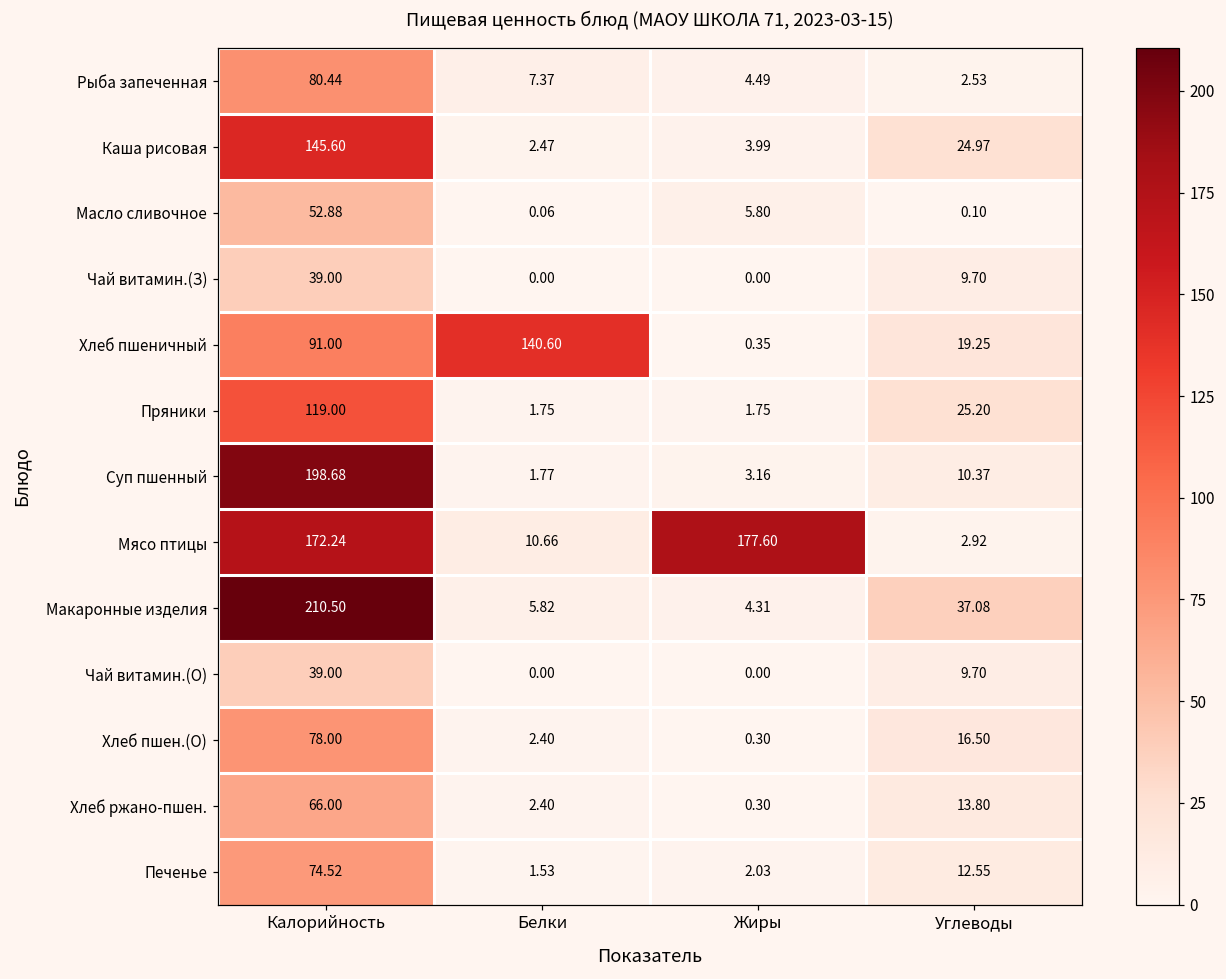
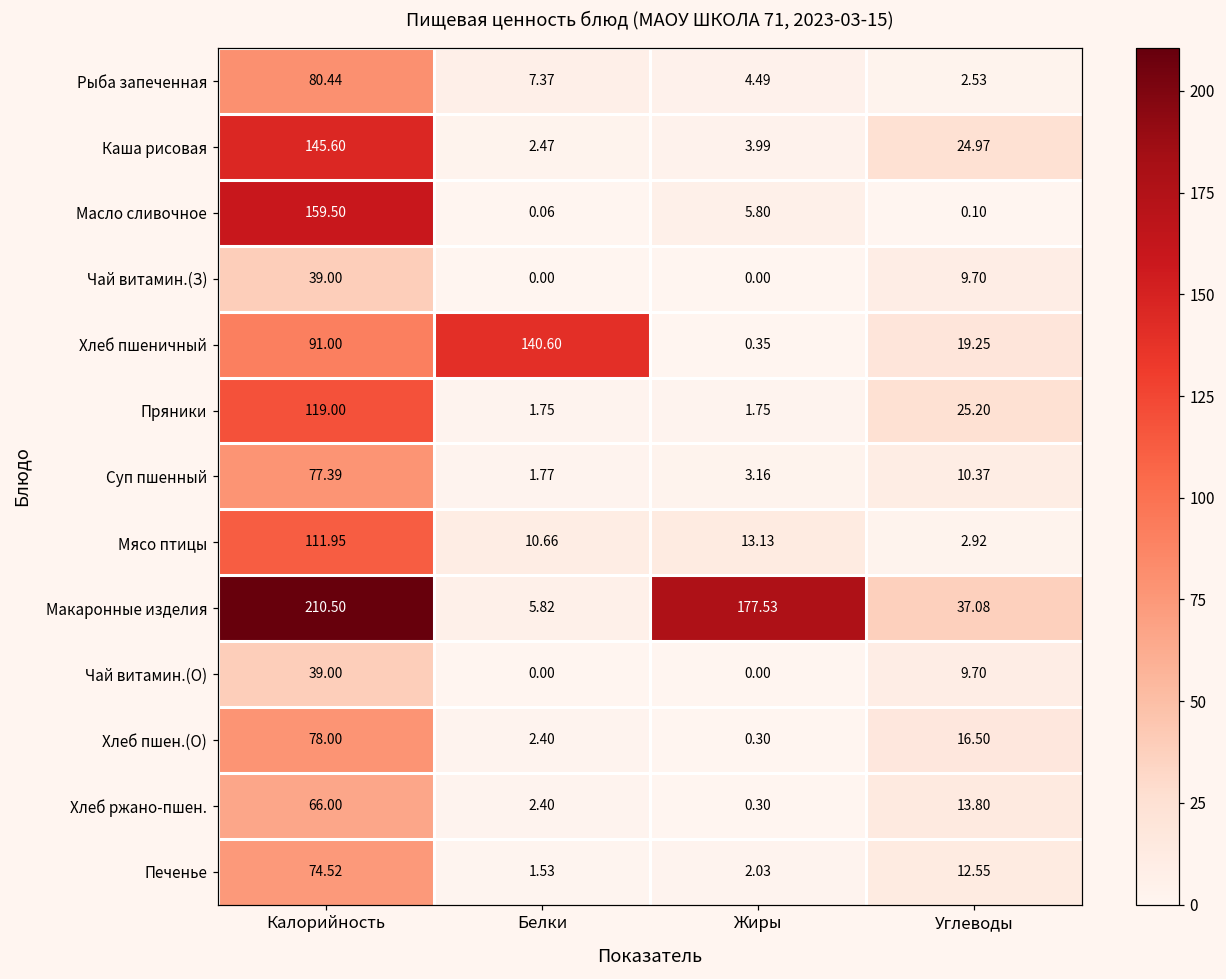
  {
    "Рыба запеченная": {
      "Калорийность": 80.44,
      "Белки": 7.37,
      "Жиры": 4.49,
      "Углеводы": 2.53
    },
    "Каша рисовая": {
      "Калорийность": 145.60,
      "Белки": 2.47,
      "Жиры": 3.99,
      "Углеводы": 24.97
    },
    "Масло сливочное": {
-     "Калорийность": 52.88,
+     "Калорийность": 159.50,
      "Белки": 0.06,
      "Жиры": 5.80,
      "Углеводы": 0.10
    },
    "Чай витамин.(З)": {
      "Калорийность": 39.00,
      "Белки": 0.00,
      "Жиры": 0.00,
      "Углеводы": 9.70
    },
    "Хлеб пшеничный": {
      "Калорийность": 91.00,
      "Белки": 140.60,
      "Жиры": 0.35,
      "Углеводы": 19.25
    },
    "Пряники": {
      "Калорийность": 119.00,
      "Белки": 1.75,
      "Жиры": 1.75,
      "Углеводы": 25.20
    },
    "Суп пшенный": {
-     "Калорийность": 198.68,
+     "Калорийность": 77.39,
      "Белки": 1.77,
      "Жиры": 3.16,
      "Углеводы": 10.37
    },
    "Мясо птицы": {
-     "Калорийность": 172.24,
+     "Калорийность": 111.95,
      "Белки": 10.66,
-     "Жиры": 177.60,
+     "Жиры": 13.13,
      "Углеводы": 2.92
    },
    "Макаронные изделия": {
      "Калорийность": 210.50,
      "Белки": 5.82,
-     "Жиры": 4.31,
+     "Жиры": 177.53,
      "Углеводы": 37.08
    },
    "Чай витамин.(О)": {
      "Калорийность": 39.00,
      "Белки": 0.00,
      "Жиры": 0.00,
      "Углеводы": 9.70
    },
    "Хлеб пшен.(О)": {
      "Калорийность": 78.00,
      "Белки": 2.40,
      "Жиры": 0.30,
      "Углеводы": 16.50
    },
    "Хлеб ржано-пшен.": {
      "Калорийность": 66.00,
      "Белки": 2.40,
      "Жиры": 0.30,
      "Углеводы": 13.80
    },
    "Печенье": {
      "Калорийность": 74.52,
      "Белки": 1.53,
      "Жиры": 2.03,
      "Углеводы": 12.55
    }
  }
